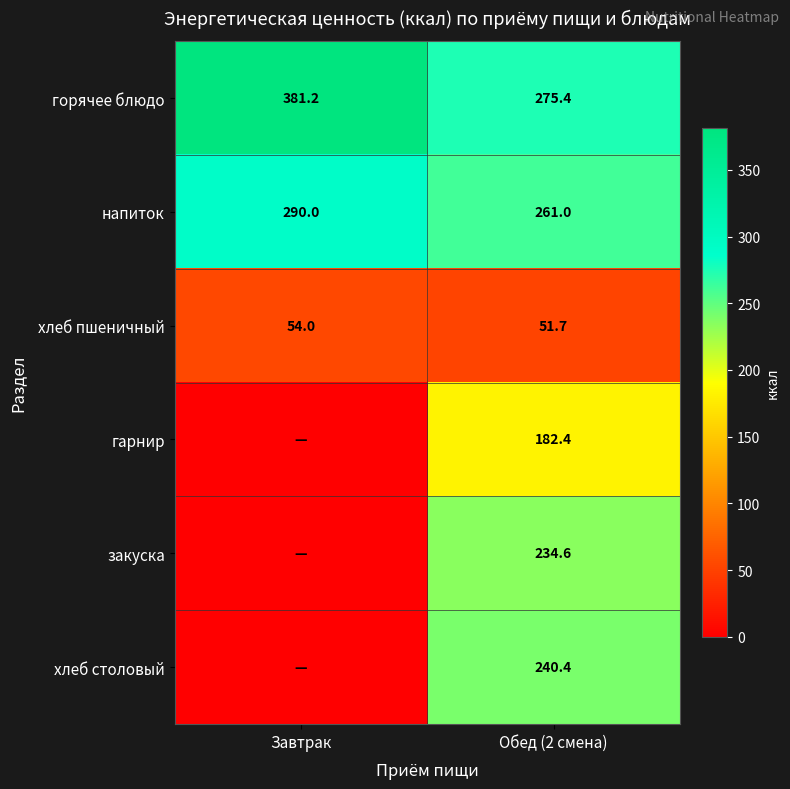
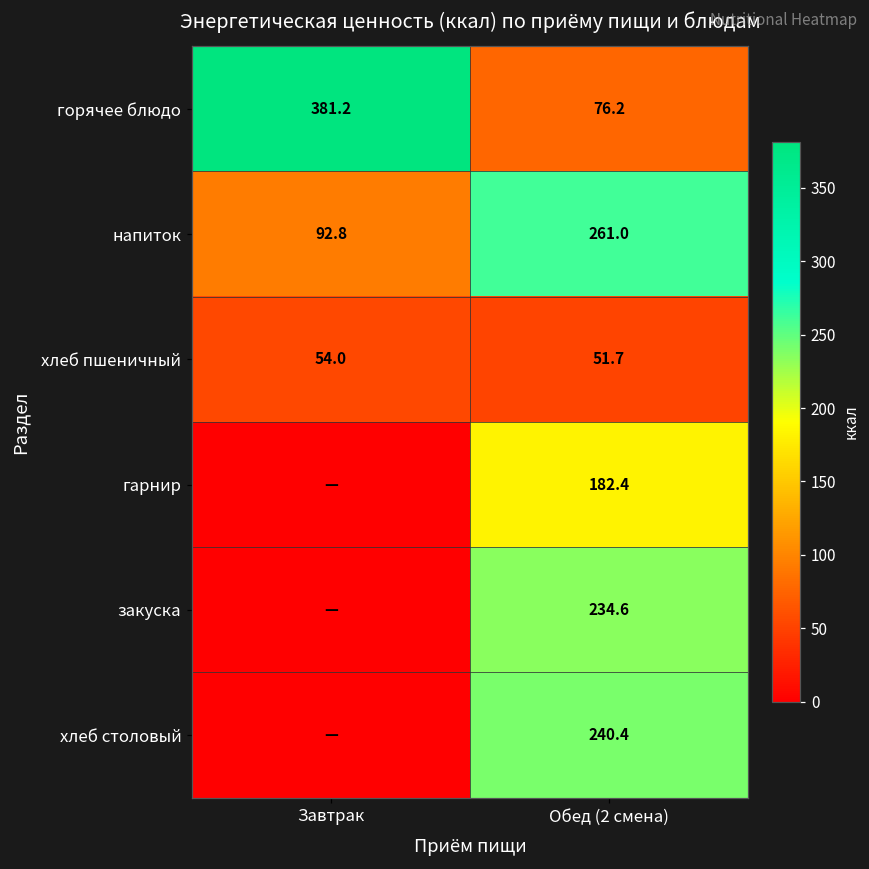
  {
    "горячее блюдо": {
      "Завтрак": 381.2,
-     "Обед (2 смена)": 275.4
+     "Обед (2 смена)": 76.2
    },
    "напиток": {
-     "Завтрак": 290.0,
+     "Завтрак": 92.8,
      "Обед (2 смена)": 261.0
    },
    "хлеб пшеничный": {
      "Завтрак": 54.0,
      "Обед (2 смена)": 51.7
    },
    "гарнир": {
      "Обед (2 смена)": 182.4
    },
    "закуска": {
      "Обед (2 смена)": 234.6
    },
    "хлеб столовый": {
      "Обед (2 смена)": 240.4
    }
  }
